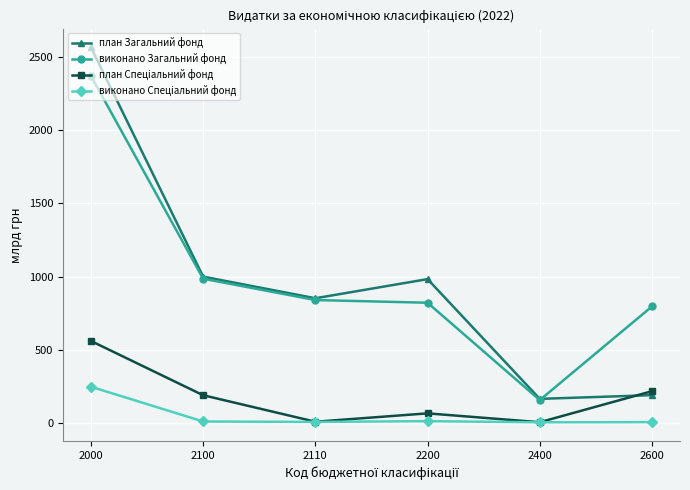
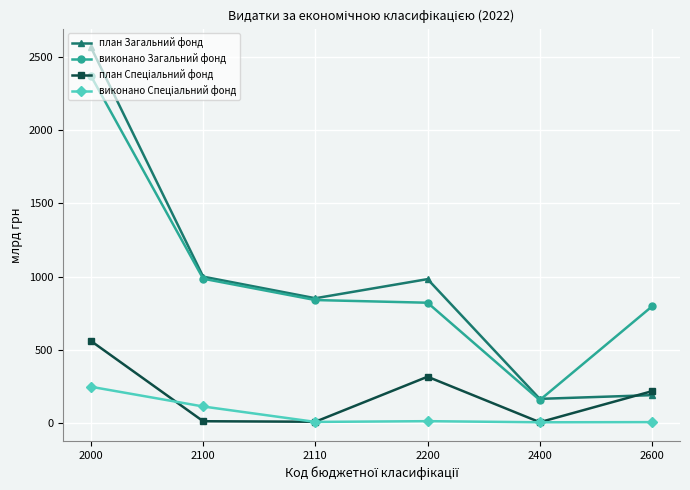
  {
    "план Загальний фонд": {
      "2200": 980,
      "2600": 190
    },
    "виконано Загальний фонд": {
      "2200": 820,
      "2600": 800
    },
    "план Спеціальний фонд": {
      "2000": 560,
-     "2100": 190,
-     "2200": 70,
+     "2100": 10,
+     "2200": 320,
      "2600": 220
    },
    "виконано Спеціальний фонд": {
      "2000": 250,
-     "2100": 10,
+     "2100": 110,
      "2200": 10,
      "2600": 10
    }
  }
